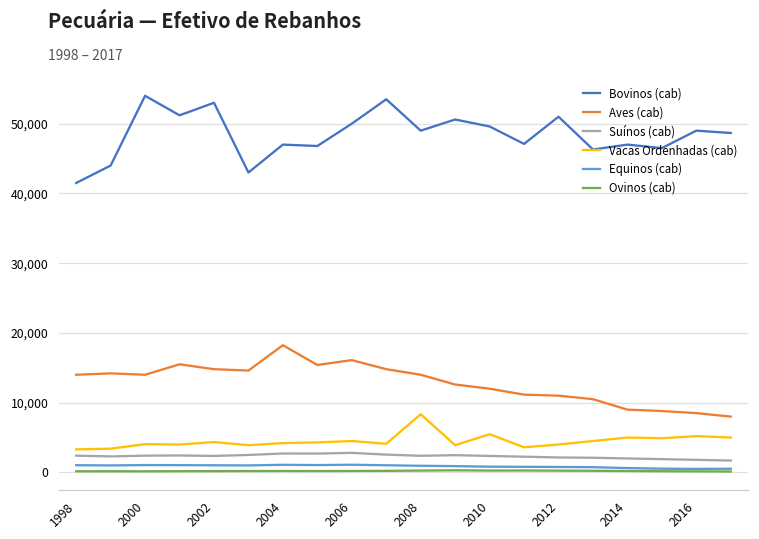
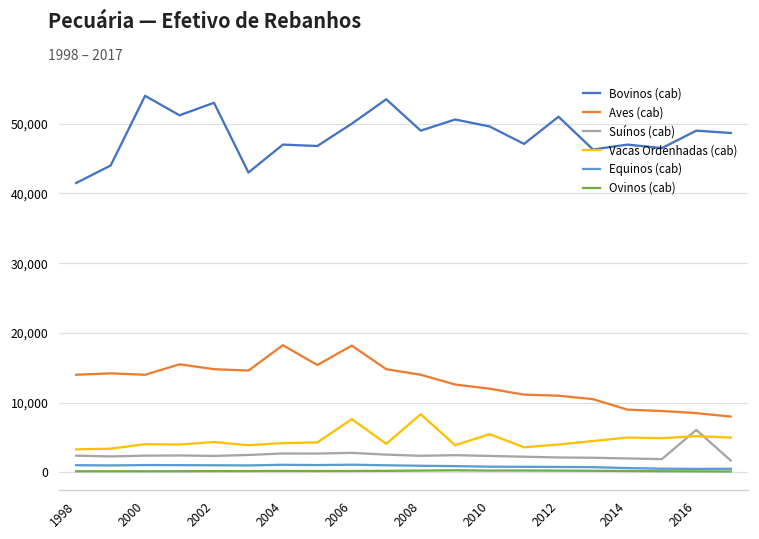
  {
    "Aves (cab)": {
      "1998": "14,000",
      "2000": "14,000",
      "2002": "15,000",
      "2004": "18,000",
-     "2006": "16,000",
+     "2006": "18,000",
      "2008": "14,000",
      "2010": "12,000",
      "2012": "11,000",
      "2014": "9,000",
      "2016": "9,000"
    },
    "Suínos (cab)": {
      "1998": "2,000",
      "2000": "2,000",
      "2002": "2,000",
      "2004": "3,000",
      "2006": "3,000",
      "2008": "2,000",
      "2010": "2,000",
      "2012": "2,000",
      "2014": "2,000",
-     "2016": "2,000"
+     "2016": "6,000"
    },
    "Vacas Ordenhadas (cab)": {
      "1998": "3,000",
      "2000": "4,000",
      "2002": "4,000",
      "2004": "4,000",
-     "2006": "5,000",
+     "2006": "8,000",
      "2008": "8,000",
      "2010": "5,000",
      "2012": "4,000",
      "2014": "5,000",
      "2016": "5,000"
    },
    "Ovinos (cab)": {
      "1998": "0",
      "2000": "0",
      "2002": "0",
      "2004": "0",
      "2006": "0",
      "2008": "0",
      "2010": "0",
      "2012": "0",
      "2014": "0"
    }
  }
